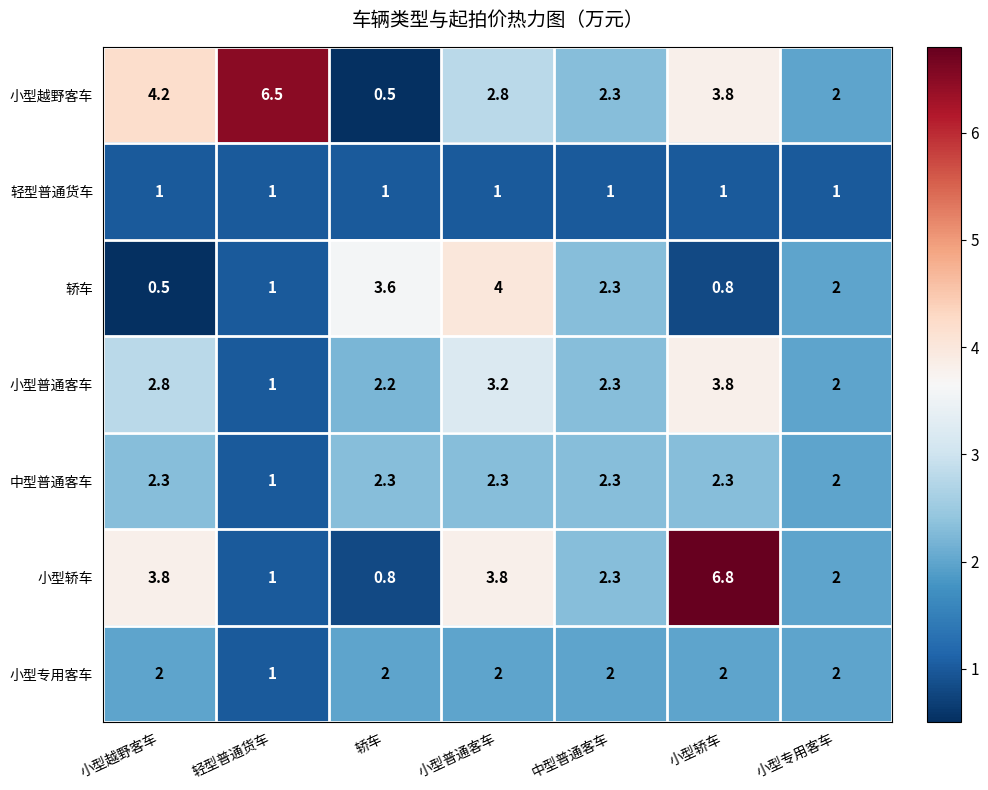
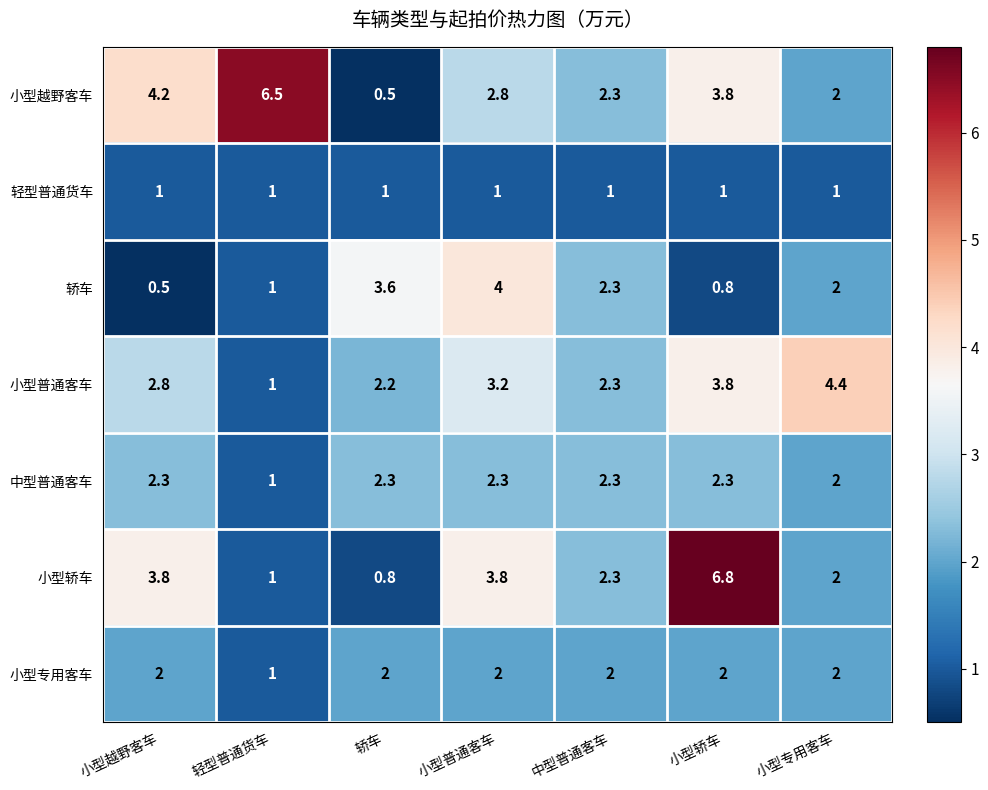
  {
    "小型越野客车": {
      "小型越野客车": 4.2,
      "轻型普通货车": 6.5,
      "轿车": 0.5,
      "小型普通客车": 2.8,
      "中型普通客车": 2.3,
      "小型轿车": 3.8,
      "小型专用客车": 2
    },
    "轻型普通货车": {
      "小型越野客车": 1,
      "轻型普通货车": 1,
      "轿车": 1,
      "小型普通客车": 1,
      "中型普通客车": 1,
      "小型轿车": 1,
      "小型专用客车": 1
    },
    "轿车": {
      "小型越野客车": 0.5,
      "轻型普通货车": 1,
      "轿车": 3.6,
      "小型普通客车": 4,
      "中型普通客车": 2.3,
      "小型轿车": 0.8,
      "小型专用客车": 2
    },
    "小型普通客车": {
      "小型越野客车": 2.8,
      "轻型普通货车": 1,
      "轿车": 2.2,
      "小型普通客车": 3.2,
      "中型普通客车": 2.3,
      "小型轿车": 3.8,
-     "小型专用客车": 2
+     "小型专用客车": 4.4
    },
    "中型普通客车": {
      "小型越野客车": 2.3,
      "轻型普通货车": 1,
      "轿车": 2.3,
      "小型普通客车": 2.3,
      "中型普通客车": 2.3,
      "小型轿车": 2.3,
      "小型专用客车": 2
    },
    "小型轿车": {
      "小型越野客车": 3.8,
      "轻型普通货车": 1,
      "轿车": 0.8,
      "小型普通客车": 3.8,
      "中型普通客车": 2.3,
      "小型轿车": 6.8,
      "小型专用客车": 2
    },
    "小型专用客车": {
      "小型越野客车": 2,
      "轻型普通货车": 1,
      "轿车": 2,
      "小型普通客车": 2,
      "中型普通客车": 2,
      "小型轿车": 2,
      "小型专用客车": 2
    }
  }
